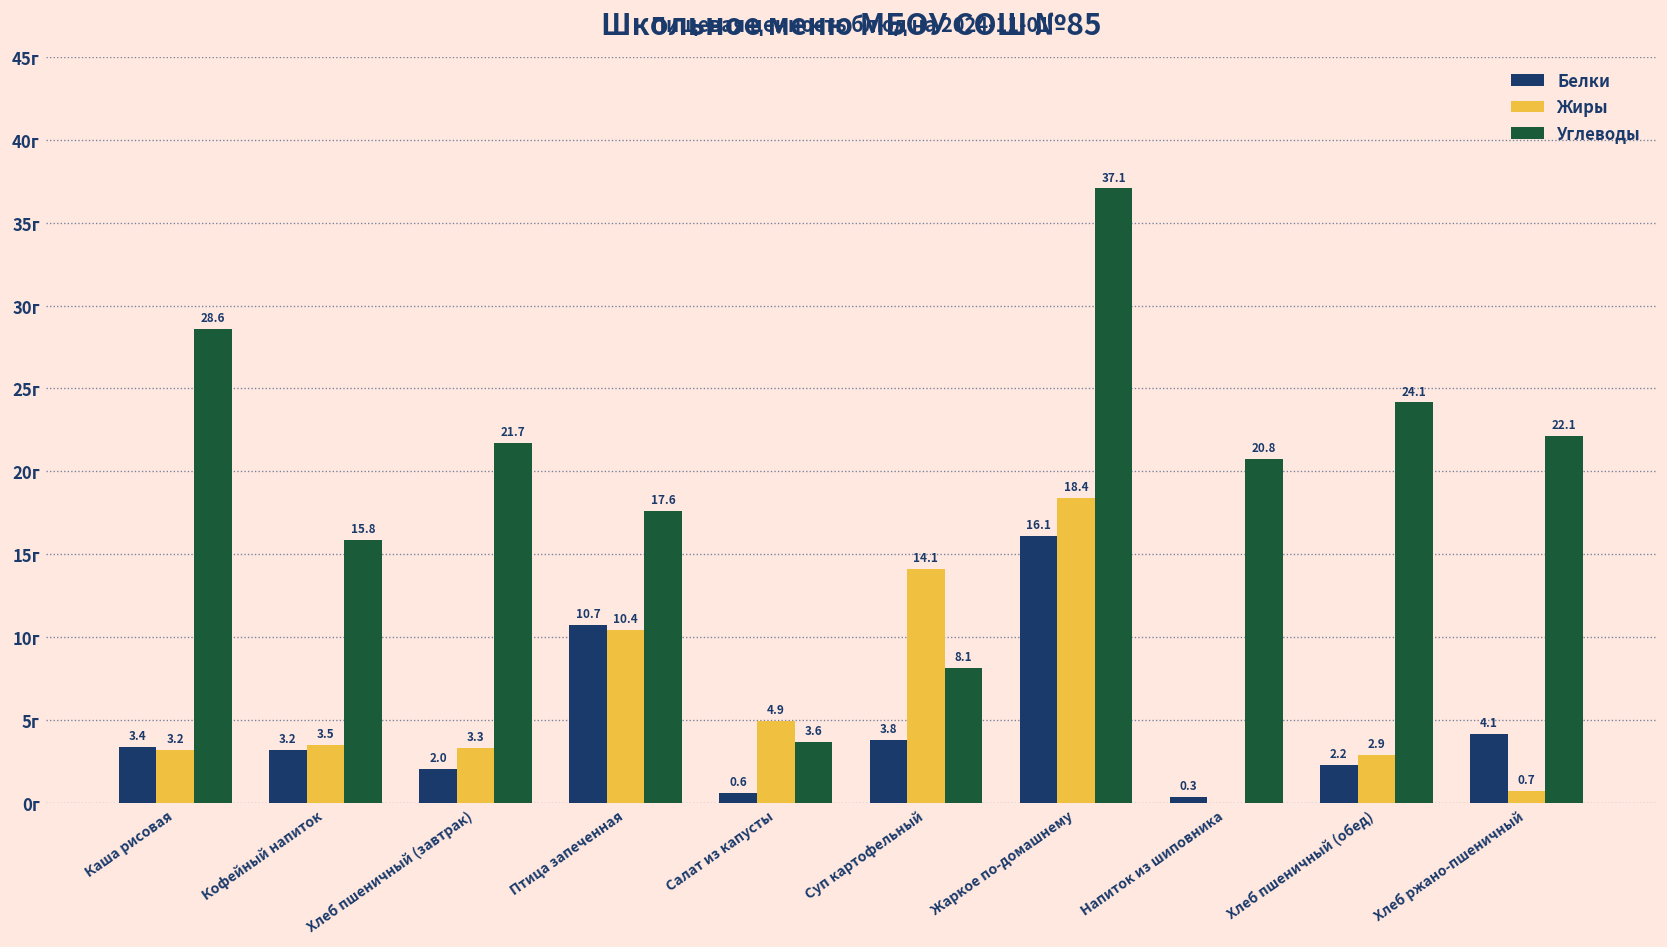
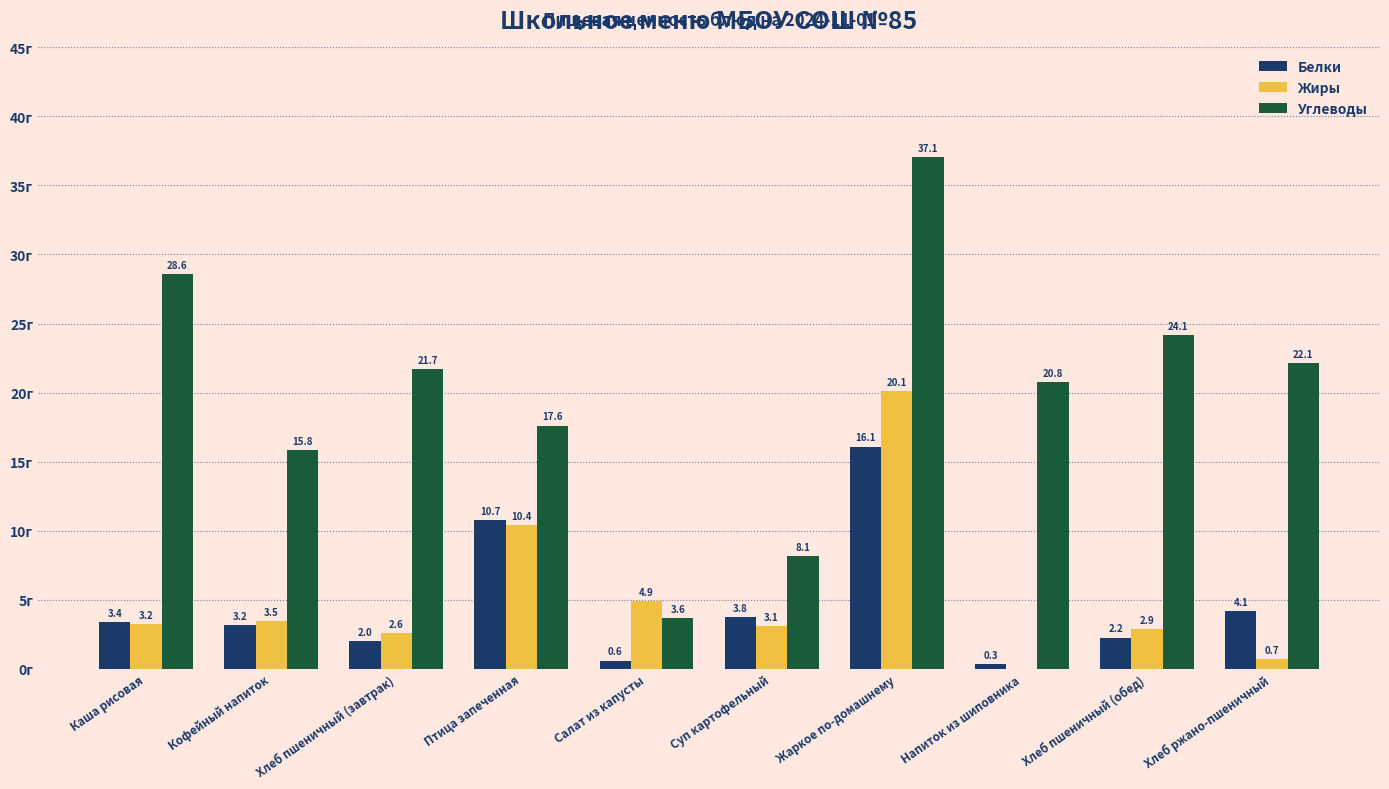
  {
    "Жиры": {
      "Каша рисовая": 3.2,
      "Кофейный напиток": 3.5,
-     "Хлеб пшеничный (завтрак)": 3.3,
+     "Хлеб пшеничный (завтрак)": 2.6,
      "Птица запеченная": 10.4,
      "Салат из капусты": 4.9,
-     "Суп картофельный": 14.1,
-     "Жаркое по-домашнему": 18.4,
+     "Суп картофельный": 3.1,
+     "Жаркое по-домашнему": 20.1,
      "Хлеб пшеничный (обед)": 2.9,
      "Хлеб ржано-пшеничный": 0.7
    }
  }
